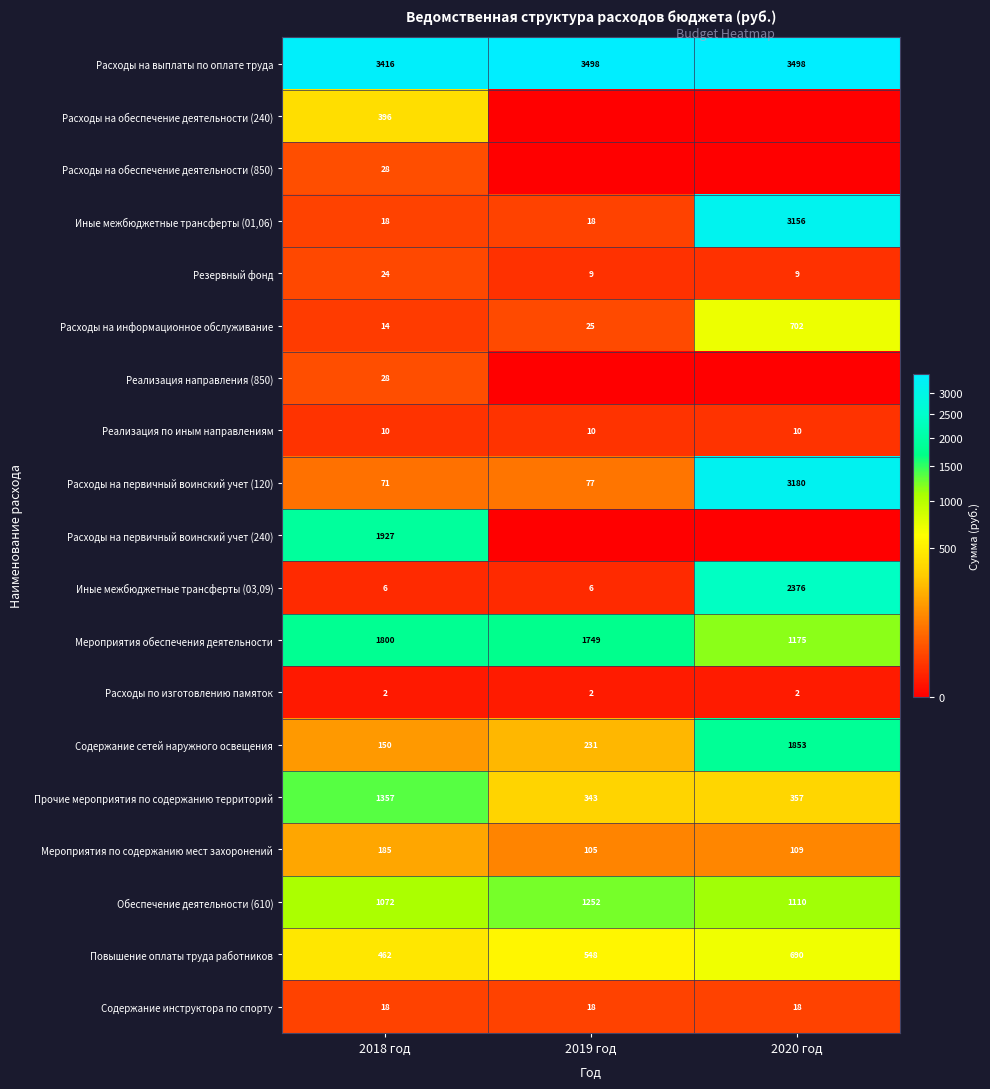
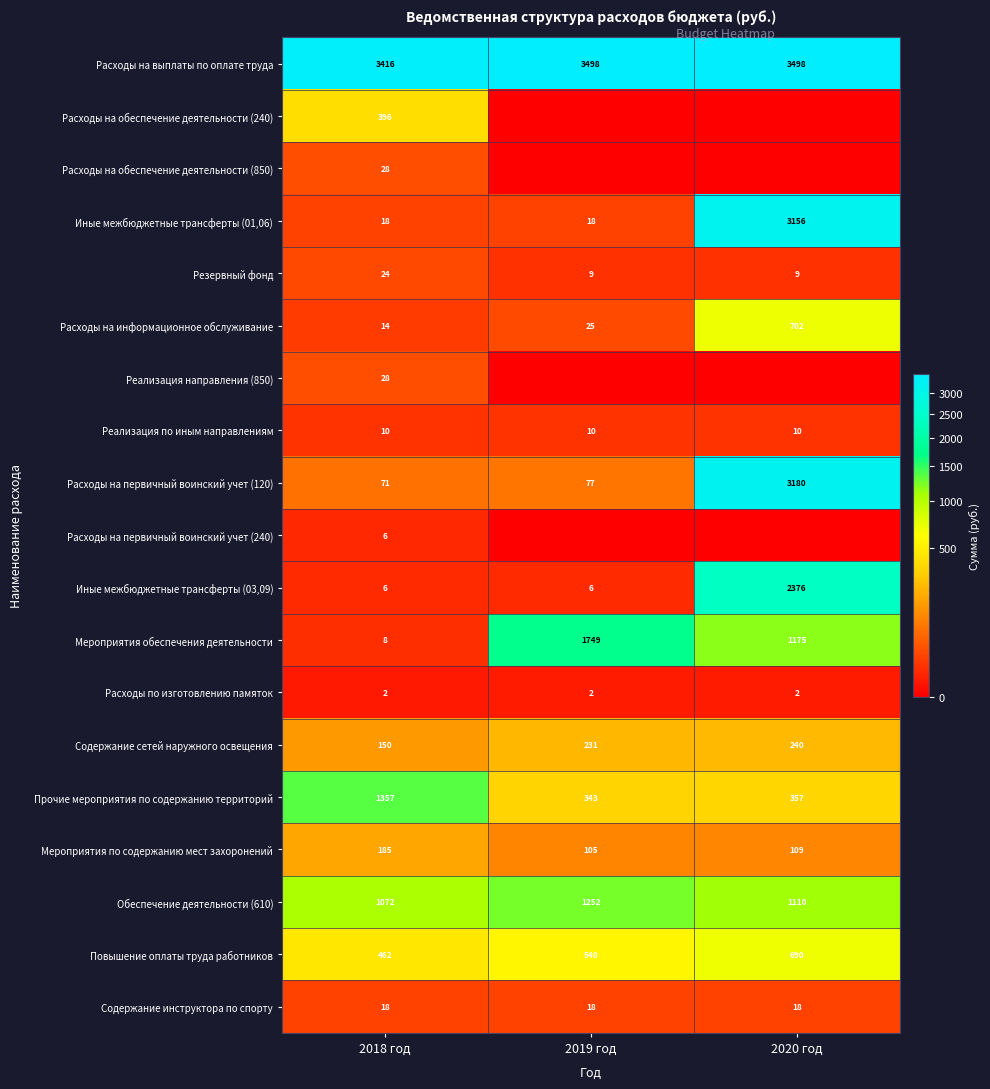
  {
    "Расходы на выплаты по оплате труда": {
      "2018 год": 3416,
      "2019 год": 3498,
      "2020 год": 3498
    },
    "Расходы на обеспечение деятельности (240)": {
      "2018 год": 396
    },
    "Расходы на обеспечение деятельности (850)": {
      "2018 год": 28
    },
    "Иные межбюджетные трансферты (01,06)": {
      "2018 год": 18,
      "2019 год": 18,
      "2020 год": 3156
    },
    "Резервный фонд": {
      "2018 год": 24,
      "2019 год": 9,
      "2020 год": 9
    },
    "Расходы на информационное обслуживание": {
      "2018 год": 14,
      "2019 год": 25,
      "2020 год": 702
    },
    "Реализация направления (850)": {
      "2018 год": 28
    },
    "Реализация по иным направлениям": {
      "2018 год": 10,
      "2019 год": 10,
      "2020 год": 10
    },
    "Расходы на первичный воинский учет (120)": {
      "2018 год": 71,
      "2019 год": 77,
      "2020 год": 3180
    },
    "Расходы на первичный воинский учет (240)": {
-     "2018 год": 1927
+     "2018 год": 6
    },
    "Иные межбюджетные трансферты (03,09)": {
      "2018 год": 6,
      "2019 год": 6,
      "2020 год": 2376
    },
    "Мероприятия обеспечения деятельности": {
-     "2018 год": 1800,
+     "2018 год": 8,
      "2019 год": 1749,
      "2020 год": 1175
    },
    "Расходы по изготовлению памяток": {
      "2018 год": 2,
      "2019 год": 2,
      "2020 год": 2
    },
    "Содержание сетей наружного освещения": {
      "2018 год": 150,
      "2019 год": 231,
-     "2020 год": 1853
+     "2020 год": 240
    },
    "Прочие мероприятия по содержанию территорий": {
      "2018 год": 1357,
      "2019 год": 343,
      "2020 год": 357
    },
    "Мероприятия по содержанию мест захоронений": {
      "2018 год": 185,
      "2019 год": 105,
      "2020 год": 109
    },
    "Обеспечение деятельности (610)": {
      "2018 год": 1072,
      "2019 год": 1252,
      "2020 год": 1110
    },
    "Повышение оплаты труда работников": {
      "2018 год": 462,
      "2019 год": 548,
      "2020 год": 690
    },
    "Содержание инструктора по спорту": {
      "2018 год": 18,
      "2019 год": 18,
      "2020 год": 18
    }
  }
